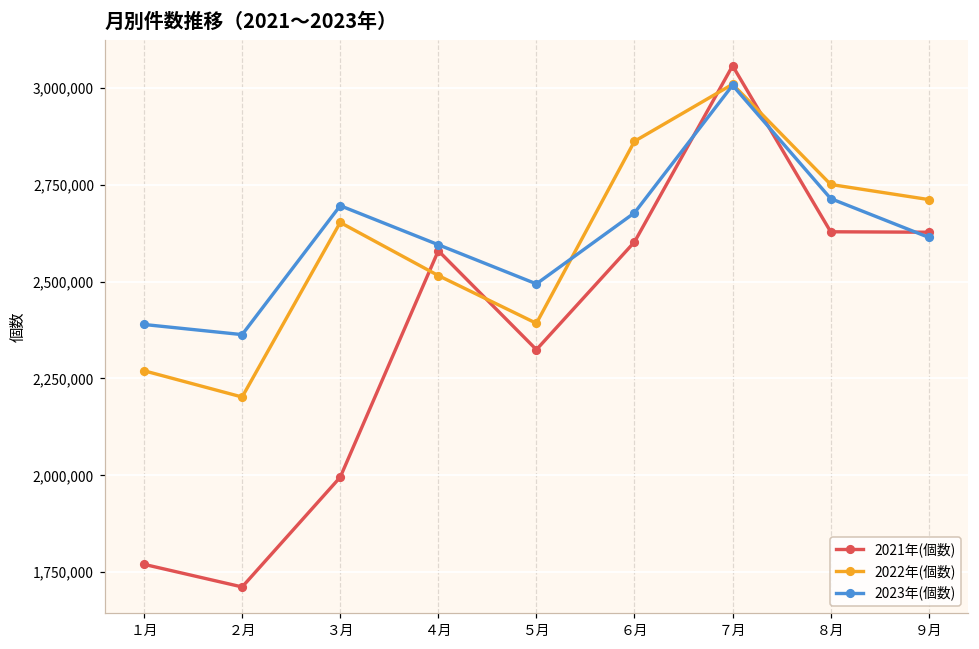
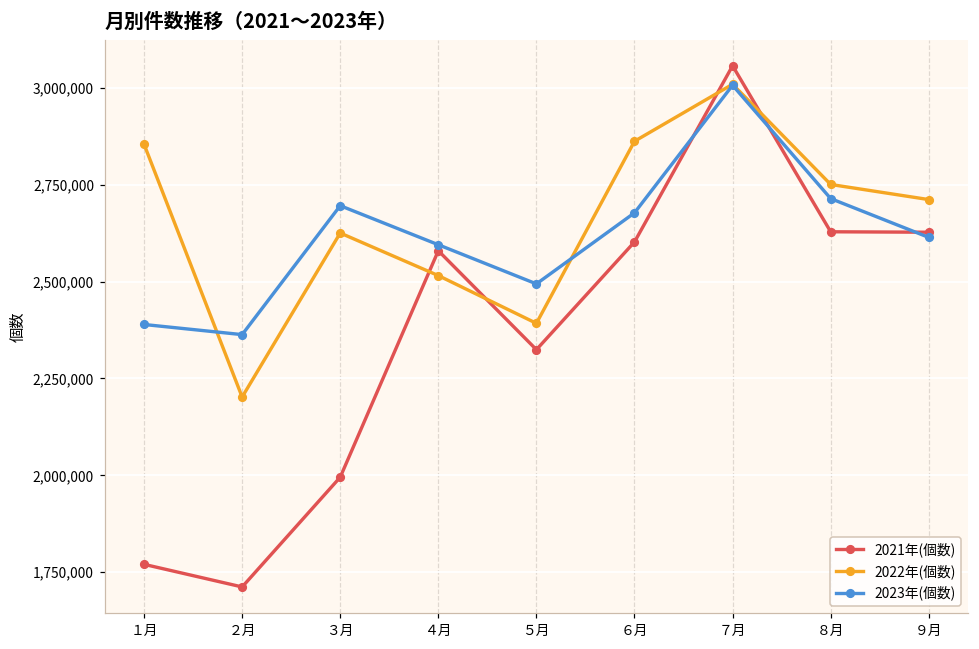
  {
    "2021年(個数)": {
      "１月": "1,770,000",
      "２月": "1,710,000",
      "３月": "2,000,000",
      "４月": "2,580,000",
      "５月": "2,320,000",
      "６月": "2,600,000",
      "７月": "3,060,000",
      "８月": "2,630,000",
      "９月": "2,630,000"
    },
    "2022年(個数)": {
-     "１月": "2,270,000",
+     "１月": "2,850,000",
      "２月": "2,200,000",
-     "３月": "2,650,000",
+     "３月": "2,630,000",
      "４月": "2,520,000",
      "５月": "2,390,000",
      "６月": "2,860,000",
      "８月": "2,750,000",
      "９月": "2,710,000"
    },
    "2023年(個数)": {
      "１月": "2,390,000",
      "２月": "2,360,000",
      "３月": "2,700,000",
      "４月": "2,600,000",
      "５月": "2,490,000",
      "６月": "2,680,000",
      "８月": "2,710,000",
      "９月": "2,610,000"
    }
  }
